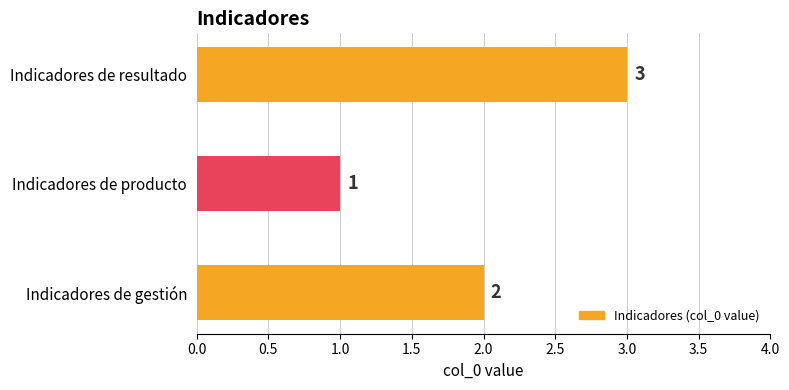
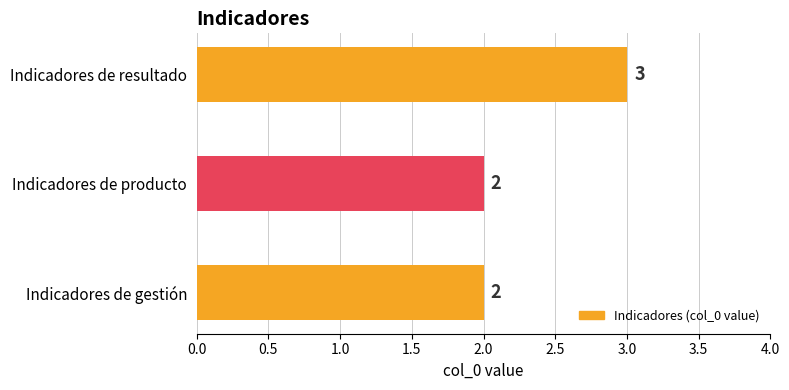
  {
    "Indicadores de resultado": 3,
-   "Indicadores de producto": 1,
+   "Indicadores de producto": 2,
    "Indicadores de gestión": 2
  }
